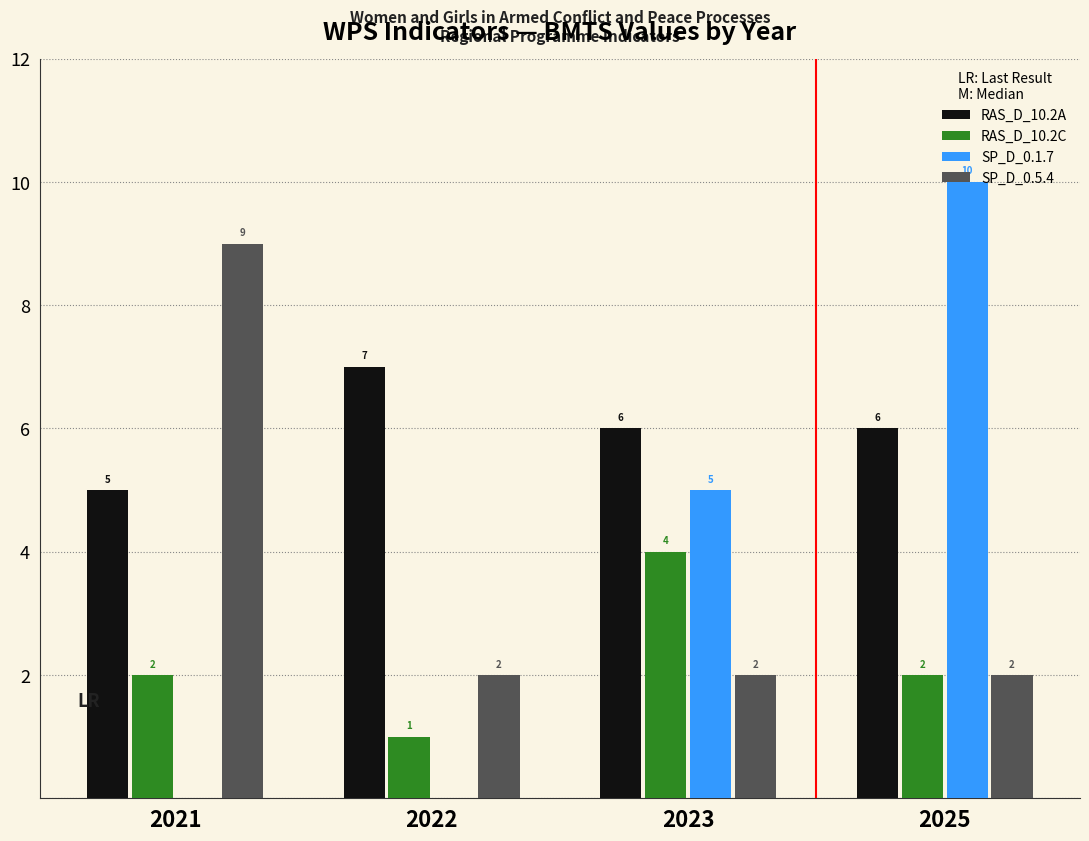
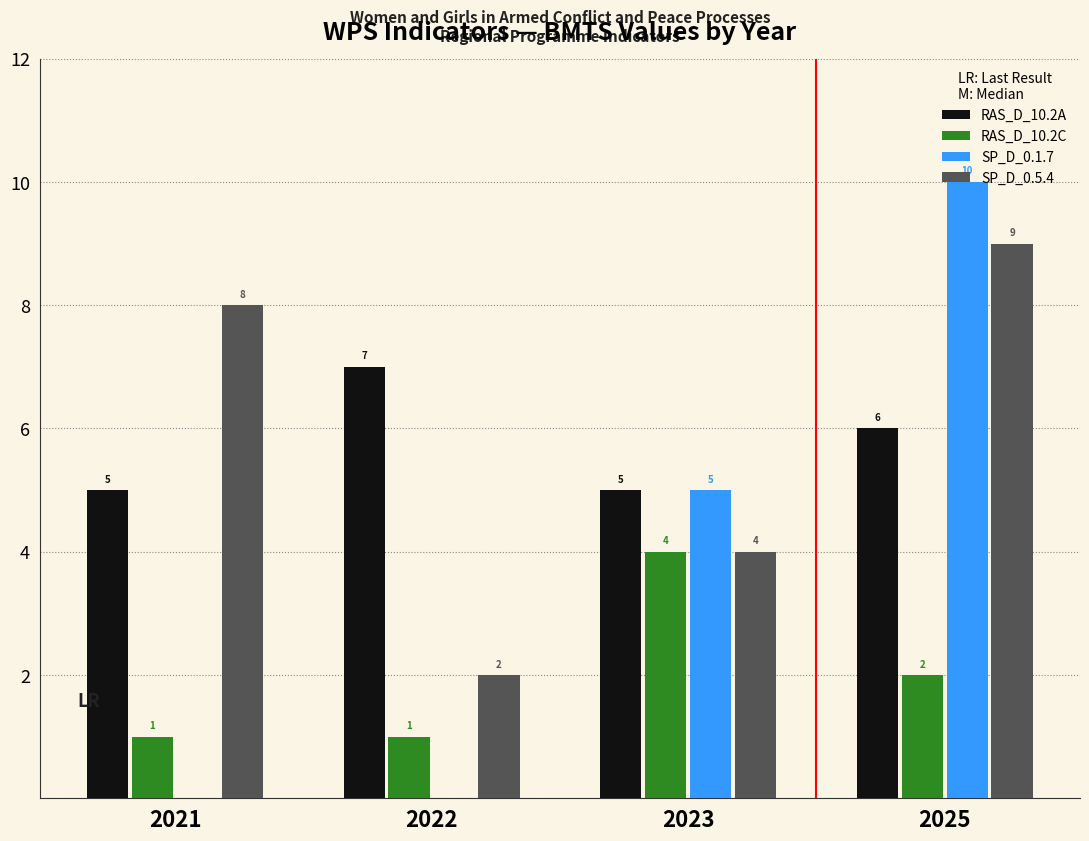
  {
    "RAS_D_10.2A": {
      "2021": 5,
      "2022": 7,
-     "2023": 6,
+     "2023": 5,
      "2025": 6
    },
    "RAS_D_10.2C": {
-     "2021": 2,
+     "2021": 1,
      "2022": 1,
      "2023": 4,
      "2025": 2
    },
    "SP_D_0.1.7": {
      "2023": 5,
      "2025": 10
    },
    "SP_D_0.5.4": {
-     "2021": 9,
+     "2021": 8,
      "2022": 2,
-     "2023": 2,
-     "2025": 2
+     "2023": 4,
+     "2025": 9
    }
  }
